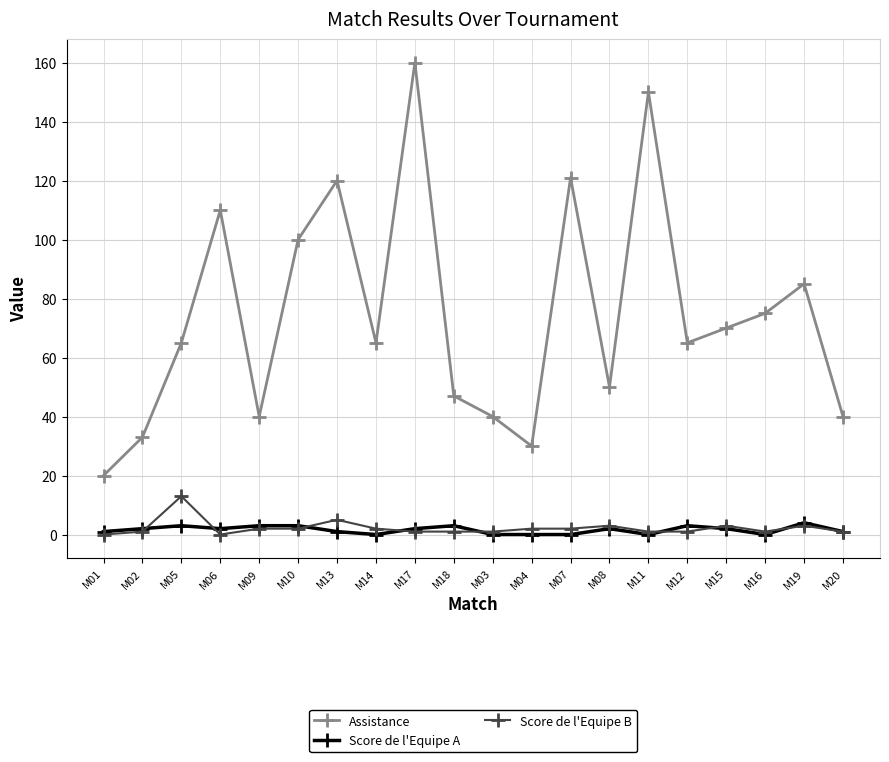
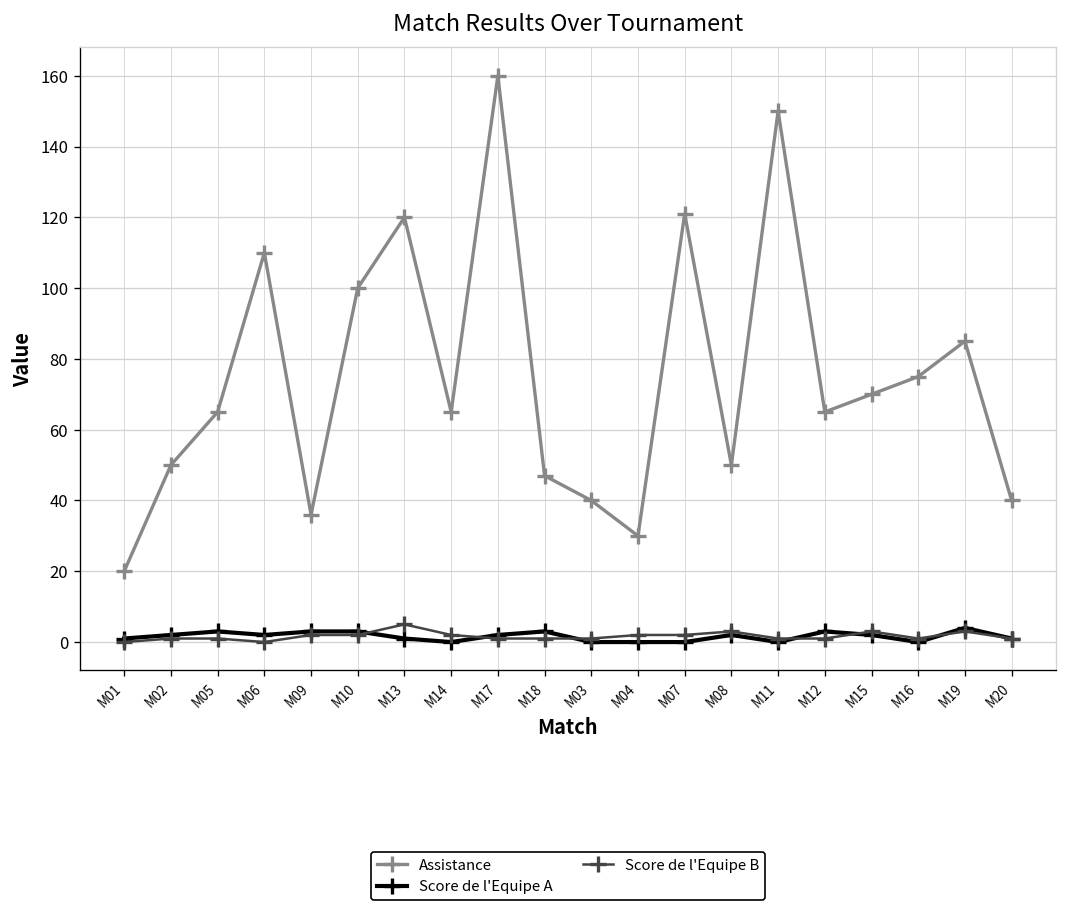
  {
    "Assistance": {
      "M01": 20,
-     "M02": 33,
+     "M02": 50,
      "M05": 65,
      "M06": 110,
-     "M09": 40,
+     "M09": 36,
      "M10": 100,
      "M13": 120,
      "M14": 65,
      "M17": 160,
      "M18": 47,
      "M03": 40,
      "M04": 30,
      "M07": 121,
      "M08": 50,
      "M11": 150,
      "M12": 65,
      "M15": 70,
      "M16": 75,
      "M19": 85,
      "M20": 40
    },
    "Score de l'Equipe A": {
      "M01": 1,
      "M02": 2,
      "M05": 3,
      "M06": 2,
      "M09": 3,
      "M10": 3,
      "M13": 1,
      "M14": 0,
      "M17": 2,
      "M18": 3,
      "M03": 0,
      "M04": 0,
      "M07": 0,
      "M08": 2,
      "M11": 0,
      "M12": 3,
      "M15": 2,
      "M16": 0,
      "M19": 4
    },
    "Score de l'Equipe B": {
      "M01": 0,
      "M02": 1,
-     "M05": 13,
+     "M05": 1,
      "M06": 0,
      "M09": 2,
      "M10": 2,
      "M13": 5,
      "M14": 2,
      "M17": 1,
      "M18": 1,
      "M03": 1,
      "M04": 2,
      "M07": 2,
      "M08": 3,
      "M11": 1,
      "M12": 1,
      "M15": 3,
      "M16": 1,
      "M19": 3
    }
  }
